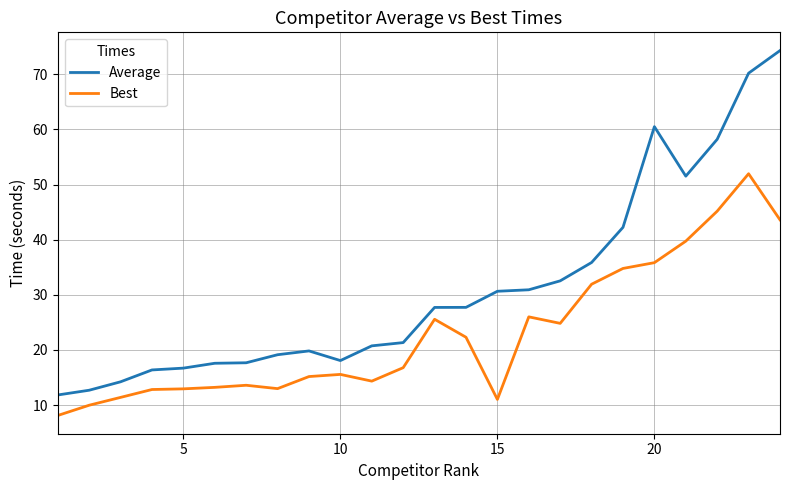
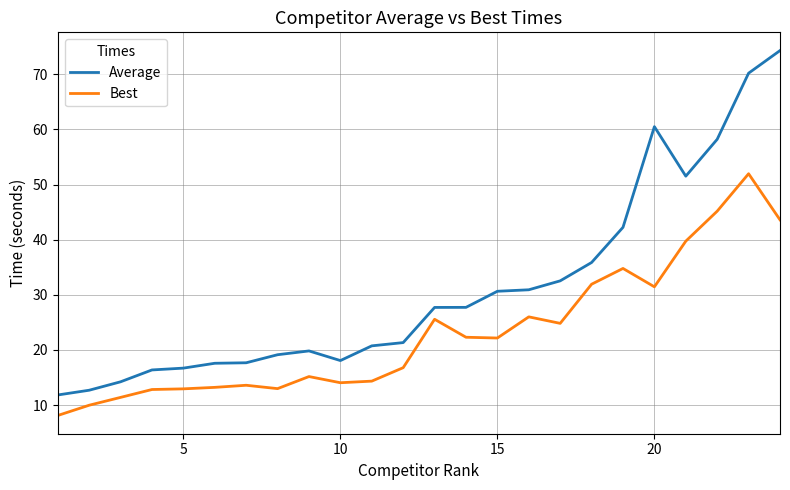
  {
    "Average": {
      "5": 17,
      "10": 18,
      "15": 31,
      "20": 61
    },
    "Best": {
      "5": 13,
-     "10": 16,
-     "15": 11,
-     "20": 36
+     "10": 14,
+     "15": 22,
+     "20": 31
    }
  }
